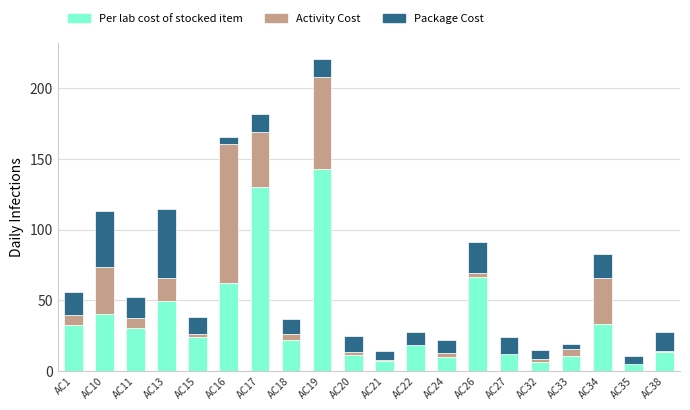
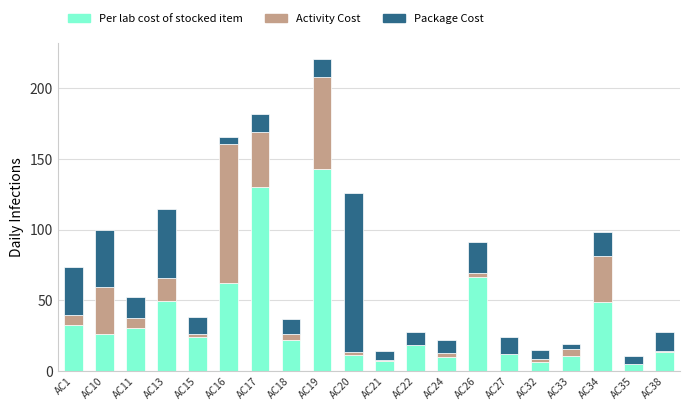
  {
    "Per lab cost of stocked item": {
      "AC1": 32,
-     "AC10": 40,
+     "AC10": 26,
      "AC11": 30,
      "AC13": 49,
      "AC15": 24,
      "AC16": 62,
      "AC17": 130,
      "AC18": 22,
      "AC19": 143,
      "AC20": 11,
      "AC21": 7,
      "AC22": 18,
      "AC24": 10,
      "AC26": 66,
      "AC27": 12,
      "AC32": 6,
      "AC33": 10,
-     "AC34": 33,
+     "AC34": 49,
      "AC35": 5,
      "AC38": 13
    },
    "Activity Cost": {
      "AC1": 8,
      "AC10": 33,
      "AC11": 8,
      "AC13": 17,
      "AC16": 99,
      "AC17": 39,
      "AC18": 4,
      "AC19": 65,
      "AC20": 2,
      "AC24": 2,
      "AC26": 3,
      "AC32": 2,
      "AC33": 5,
      "AC34": 33
    },
    "Package Cost": {
-     "AC1": 16,
+     "AC1": 34,
      "AC10": 40,
      "AC11": 15,
      "AC13": 49,
      "AC15": 12,
      "AC16": 5,
      "AC17": 13,
      "AC18": 11,
      "AC19": 13,
-     "AC20": 11,
+     "AC20": 113,
      "AC21": 7,
      "AC22": 9,
      "AC24": 10,
      "AC26": 22,
      "AC27": 12,
      "AC32": 6,
      "AC33": 4,
      "AC34": 17,
      "AC35": 5,
      "AC38": 13
    }
  }
